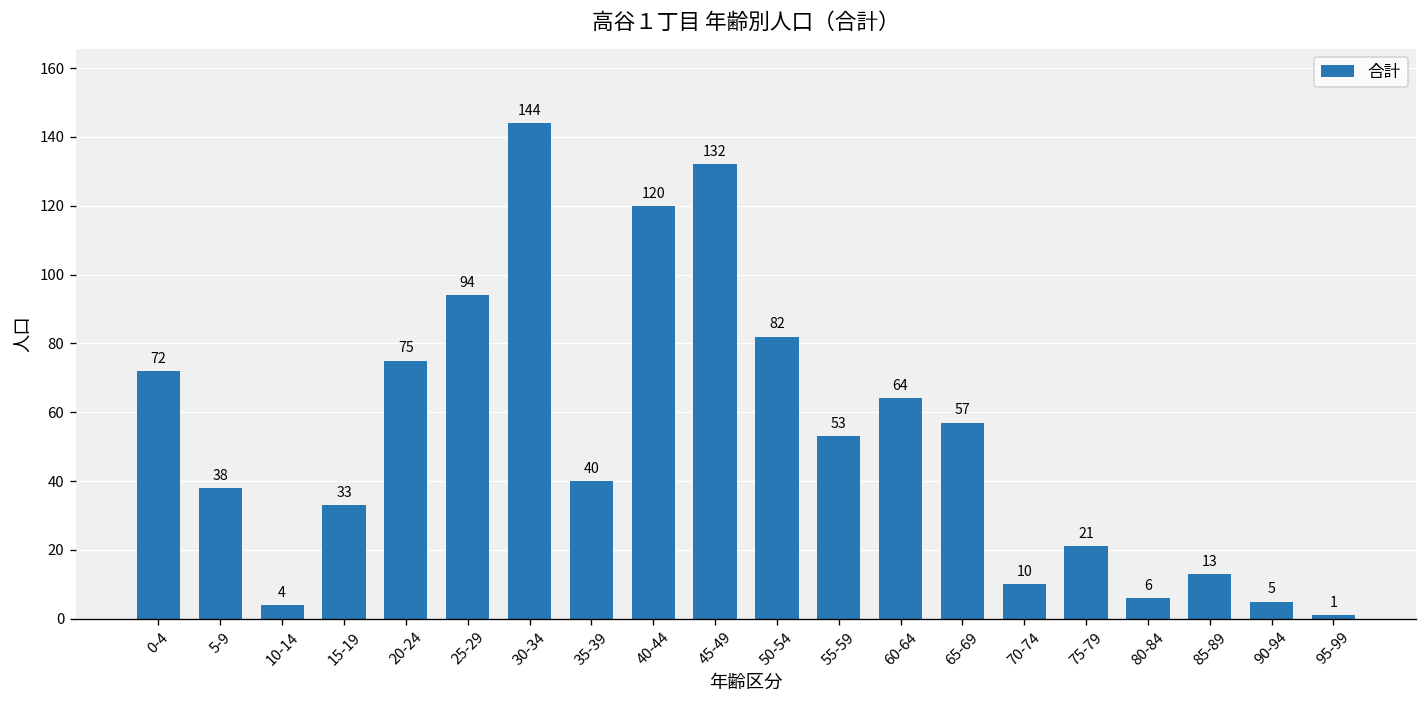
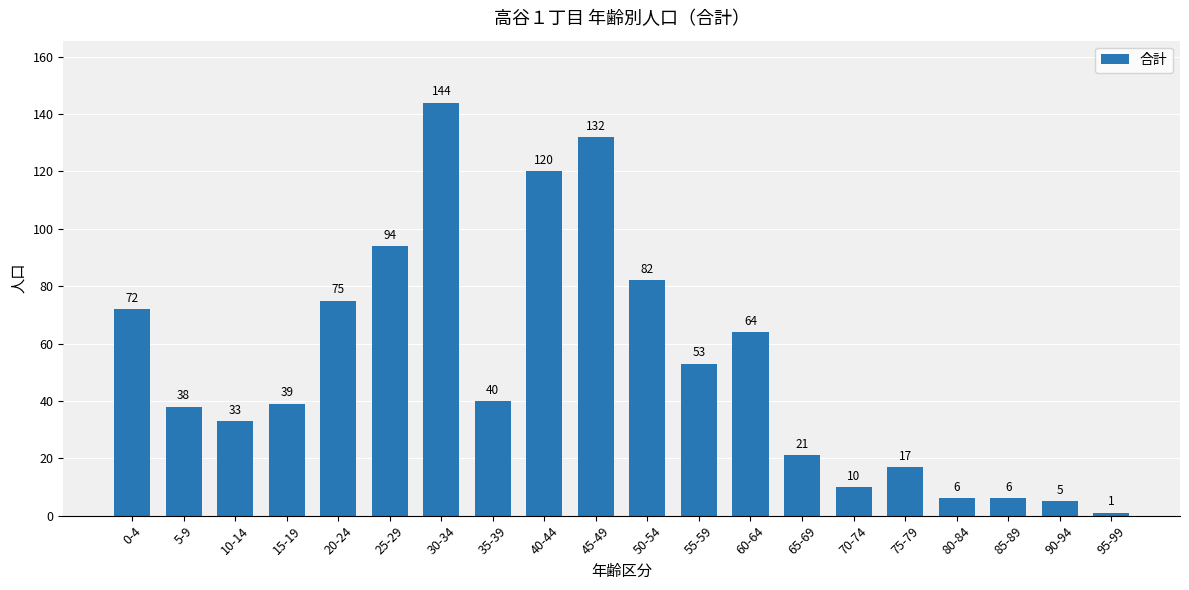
  {
    "0-4": 72,
    "5-9": 38,
-   "10-14": 4,
-   "15-19": 33,
+   "10-14": 33,
+   "15-19": 39,
    "20-24": 75,
    "25-29": 94,
    "30-34": 144,
    "35-39": 40,
    "40-44": 120,
    "45-49": 132,
    "50-54": 82,
    "55-59": 53,
    "60-64": 64,
-   "65-69": 57,
+   "65-69": 21,
    "70-74": 10,
-   "75-79": 21,
+   "75-79": 17,
    "80-84": 6,
-   "85-89": 13,
+   "85-89": 6,
    "90-94": 5,
    "95-99": 1
  }
